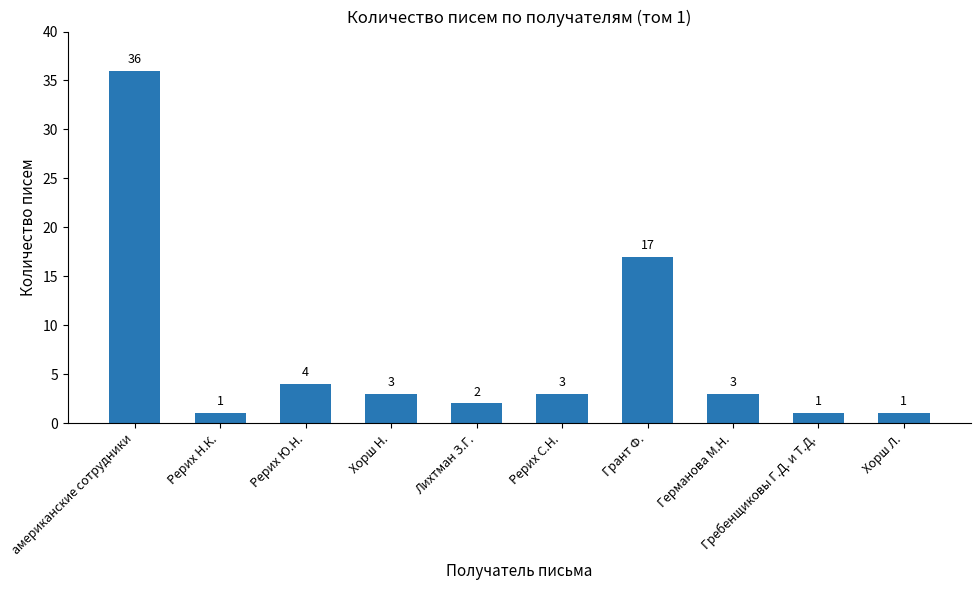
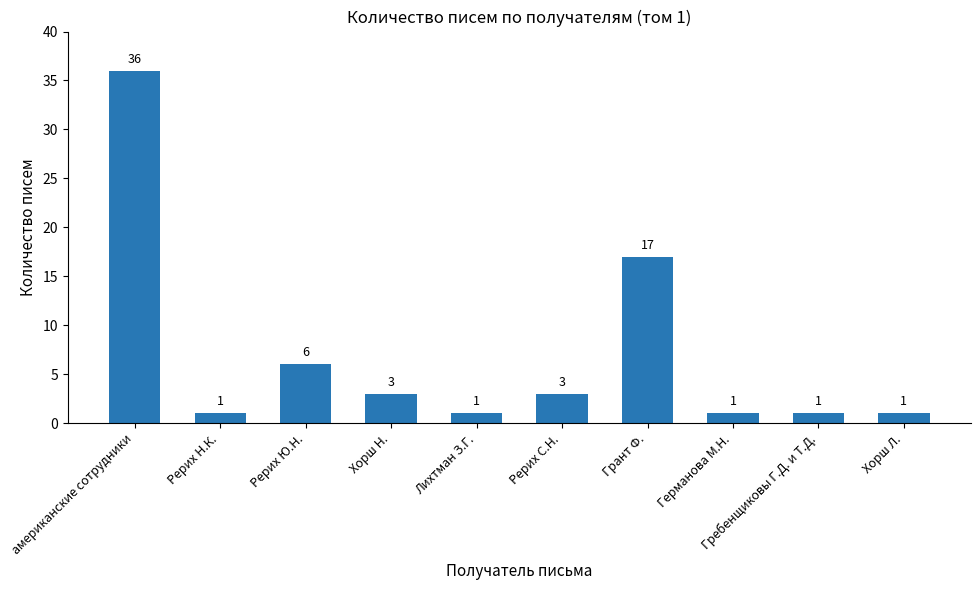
  {
    "американские сотрудники": 36,
    "Рерих Н.К.": 1,
-   "Рерих Ю.Н.": 4,
+   "Рерих Ю.Н.": 6,
    "Хорш Н.": 3,
-   "Лихтман З.Г.": 2,
+   "Лихтман З.Г.": 1,
    "Рерих С.Н.": 3,
    "Грант Ф.": 17,
-   "Германова М.Н.": 3,
+   "Германова М.Н.": 1,
    "Гребенщиковы Г.Д. и Т.Д.": 1,
    "Хорш Л.": 1
  }
